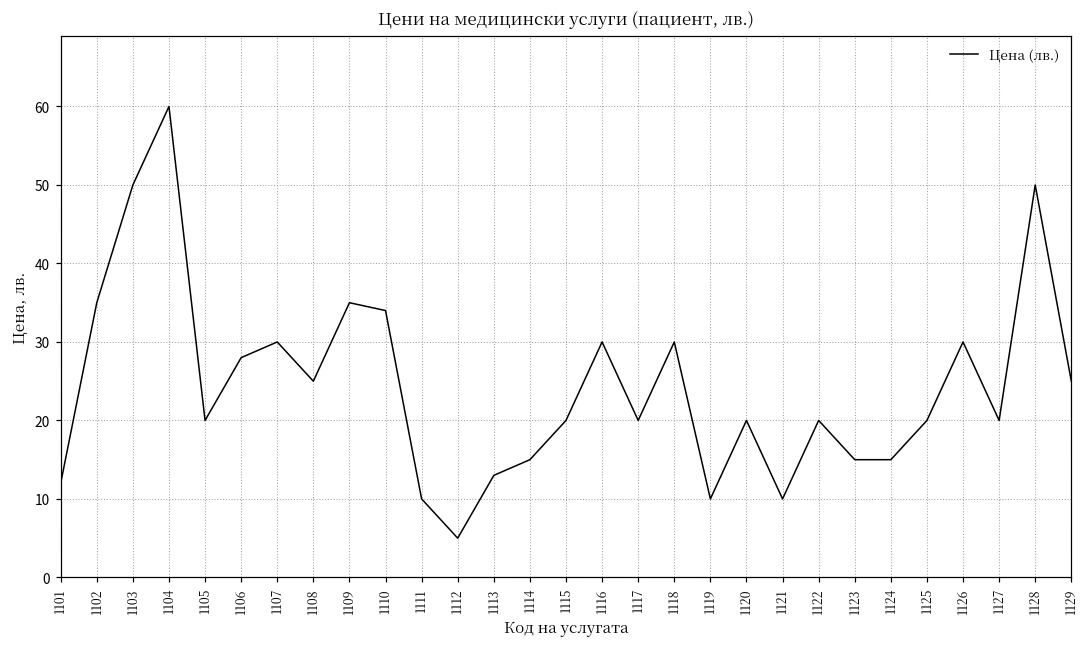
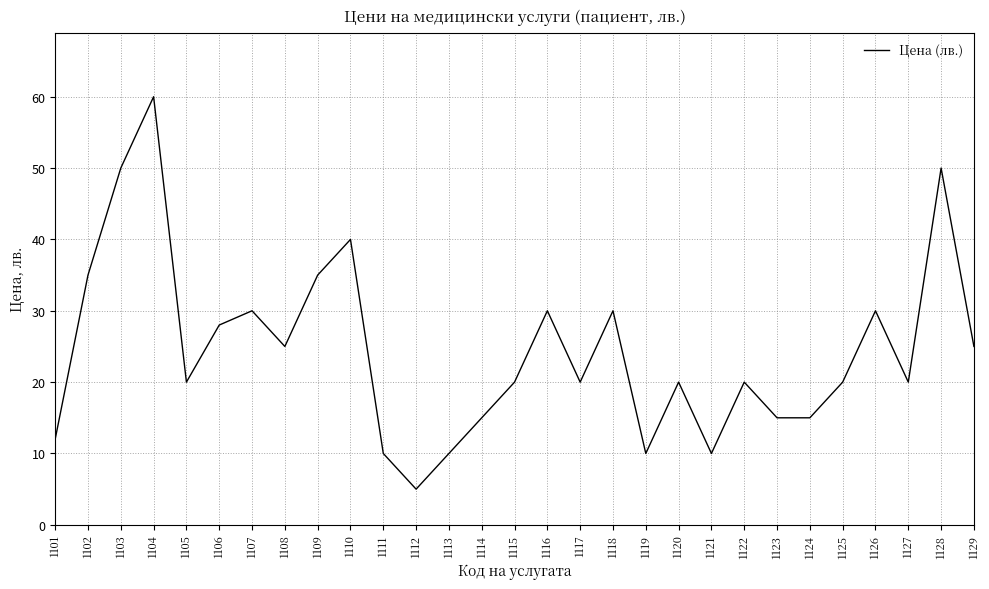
  {
    "1101": 12,
    "1102": 35,
    "1103": 50,
    "1104": 60,
    "1105": 20,
    "1106": 28,
    "1107": 30,
    "1108": 25,
    "1109": 35,
-   "1110": 34,
+   "1110": 40,
    "1111": 10,
    "1112": 5,
-   "1113": 13,
+   "1113": 10,
    "1114": 15,
    "1115": 20,
    "1116": 30,
    "1117": 20,
    "1118": 30,
    "1119": 10,
    "1120": 20,
    "1121": 10,
    "1122": 20,
    "1123": 15,
    "1124": 15,
    "1125": 20,
    "1126": 30,
    "1127": 20,
    "1128": 50,
    "1129": 25
  }
